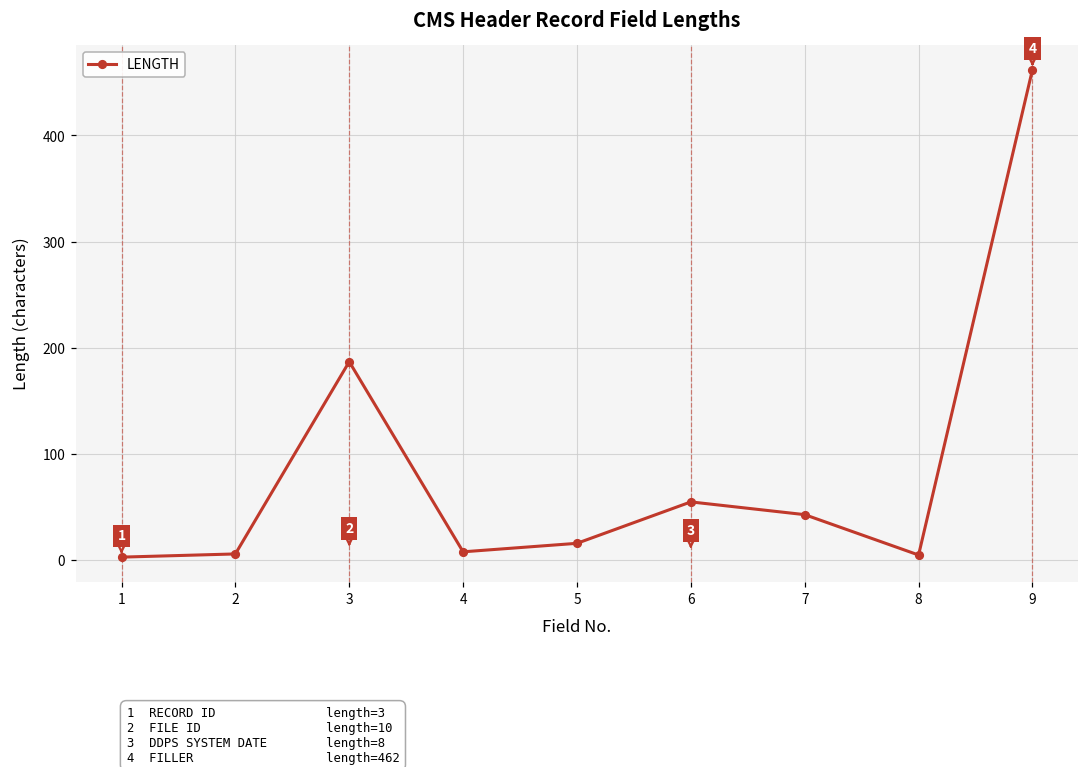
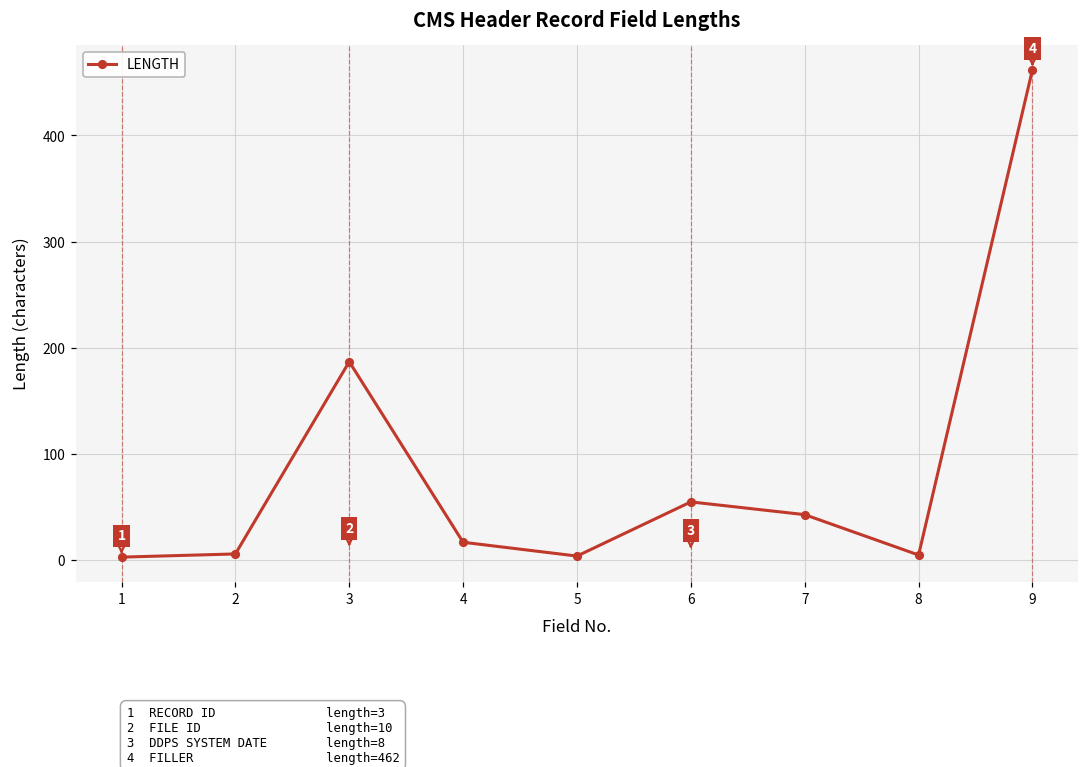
  {
    "2": 10,
    "3": 190,
-   "4": 10,
-   "5": 20,
+   "4": 20,
+   "5": 0,
    "7": 40,
    "8": 10
  }
